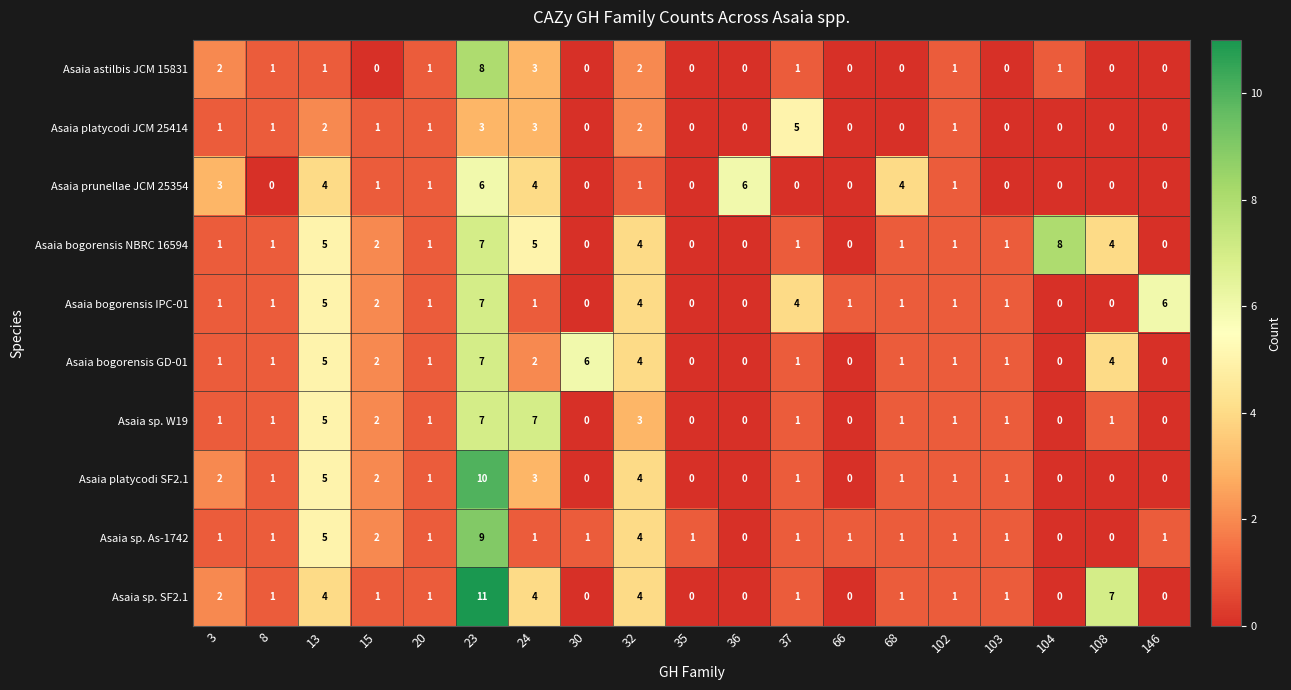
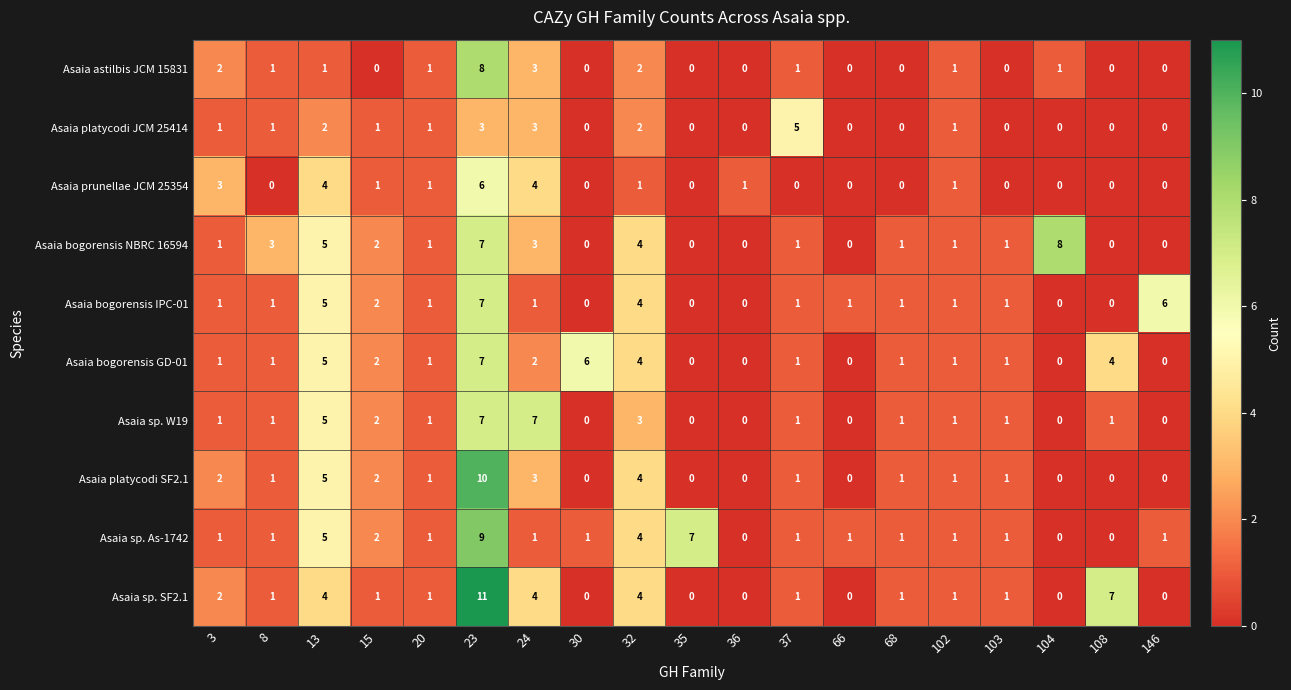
  {
    "Asaia astilbis JCM 15831": {
      "3": 2,
      "8": 1,
      "13": 1,
      "15": 0,
      "20": 1,
      "23": 8,
      "24": 3,
      "30": 0,
      "32": 2,
      "35": 0,
      "36": 0,
      "37": 1,
      "66": 0,
      "68": 0,
      "102": 1,
      "103": 0,
      "104": 1,
      "108": 0,
      "146": 0
    },
    "Asaia platycodi JCM 25414": {
      "3": 1,
      "8": 1,
      "13": 2,
      "15": 1,
      "20": 1,
      "23": 3,
      "24": 3,
      "30": 0,
      "32": 2,
      "35": 0,
      "36": 0,
      "37": 5,
      "66": 0,
      "68": 0,
      "102": 1,
      "103": 0,
      "104": 0,
      "108": 0,
      "146": 0
    },
    "Asaia prunellae JCM 25354": {
      "3": 3,
      "8": 0,
      "13": 4,
      "15": 1,
      "20": 1,
      "23": 6,
      "24": 4,
      "30": 0,
      "32": 1,
      "35": 0,
-     "36": 6,
+     "36": 1,
      "37": 0,
      "66": 0,
-     "68": 4,
+     "68": 0,
      "102": 1,
      "103": 0,
      "104": 0,
      "108": 0,
      "146": 0
    },
    "Asaia bogorensis NBRC 16594": {
      "3": 1,
-     "8": 1,
+     "8": 3,
      "13": 5,
      "15": 2,
      "20": 1,
      "23": 7,
-     "24": 5,
+     "24": 3,
      "30": 0,
      "32": 4,
      "35": 0,
      "36": 0,
      "37": 1,
      "66": 0,
      "68": 1,
      "102": 1,
      "103": 1,
      "104": 8,
-     "108": 4,
+     "108": 0,
      "146": 0
    },
    "Asaia bogorensis IPC-01": {
      "3": 1,
      "8": 1,
      "13": 5,
      "15": 2,
      "20": 1,
      "23": 7,
      "24": 1,
      "30": 0,
      "32": 4,
      "35": 0,
      "36": 0,
-     "37": 4,
+     "37": 1,
      "66": 1,
      "68": 1,
      "102": 1,
      "103": 1,
      "104": 0,
      "108": 0,
      "146": 6
    },
    "Asaia bogorensis GD-01": {
      "3": 1,
      "8": 1,
      "13": 5,
      "15": 2,
      "20": 1,
      "23": 7,
      "24": 2,
      "30": 6,
      "32": 4,
      "35": 0,
      "36": 0,
      "37": 1,
      "66": 0,
      "68": 1,
      "102": 1,
      "103": 1,
      "104": 0,
      "108": 4,
      "146": 0
    },
    "Asaia sp. W19": {
      "3": 1,
      "8": 1,
      "13": 5,
      "15": 2,
      "20": 1,
      "23": 7,
      "24": 7,
      "30": 0,
      "32": 3,
      "35": 0,
      "36": 0,
      "37": 1,
      "66": 0,
      "68": 1,
      "102": 1,
      "103": 1,
      "104": 0,
      "108": 1,
      "146": 0
    },
    "Asaia platycodi SF2.1": {
      "3": 2,
      "8": 1,
      "13": 5,
      "15": 2,
      "20": 1,
      "23": 10,
      "24": 3,
      "30": 0,
      "32": 4,
      "35": 0,
      "36": 0,
      "37": 1,
      "66": 0,
      "68": 1,
      "102": 1,
      "103": 1,
      "104": 0,
      "108": 0,
      "146": 0
    },
    "Asaia sp. As-1742": {
      "3": 1,
      "8": 1,
      "13": 5,
      "15": 2,
      "20": 1,
      "23": 9,
      "24": 1,
      "30": 1,
      "32": 4,
-     "35": 1,
+     "35": 7,
      "36": 0,
      "37": 1,
      "66": 1,
      "68": 1,
      "102": 1,
      "103": 1,
      "104": 0,
      "108": 0,
      "146": 1
    },
    "Asaia sp. SF2.1": {
      "3": 2,
      "8": 1,
      "13": 4,
      "15": 1,
      "20": 1,
      "23": 11,
      "24": 4,
      "30": 0,
      "32": 4,
      "35": 0,
      "36": 0,
      "37": 1,
      "66": 0,
      "68": 1,
      "102": 1,
      "103": 1,
      "104": 0,
      "108": 7,
      "146": 0
    }
  }
